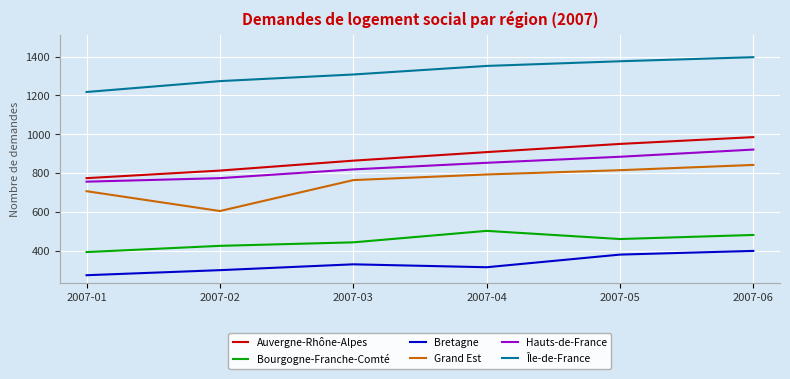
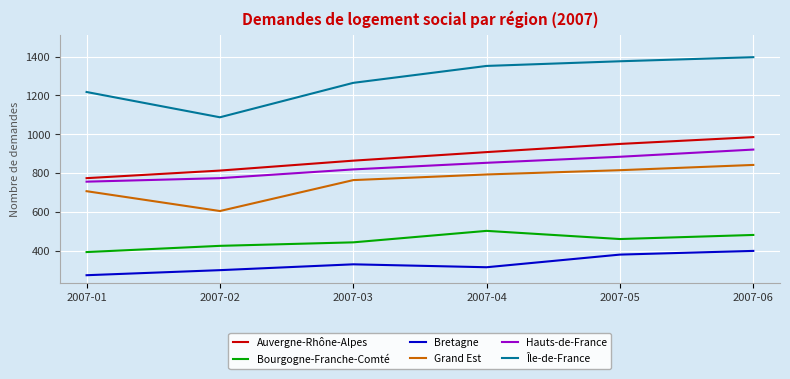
  {
    "Auvergne-Rhône-Alpes": {
      "2007-01": 780,
      "2007-02": 810,
      "2007-03": 870,
      "2007-04": 910,
      "2007-05": 950,
      "2007-06": 990
    },
    "Bourgogne-Franche-Comté": {
      "2007-01": 400,
      "2007-02": 430,
      "2007-03": 450,
      "2007-04": 500,
      "2007-05": 460,
      "2007-06": 480
    },
    "Bretagne": {
      "2007-01": 280,
      "2007-02": 300,
      "2007-03": 330,
      "2007-04": 320,
      "2007-05": 380,
      "2007-06": 400
    },
    "Grand Est": {
      "2007-01": 710,
      "2007-02": 610,
      "2007-03": 770,
      "2007-04": 790,
      "2007-05": 820,
      "2007-06": 840
    },
    "Hauts-de-France": {
      "2007-01": 760,
      "2007-02": 780,
      "2007-03": 820,
      "2007-04": 850,
      "2007-05": 890,
      "2007-06": 920
    },
    "Île-de-France": {
      "2007-01": 1220,
-     "2007-02": 1270,
-     "2007-03": 1310,
+     "2007-02": 1090,
+     "2007-03": 1270,
      "2007-04": 1350,
      "2007-05": 1380,
      "2007-06": 1400
    }
  }
